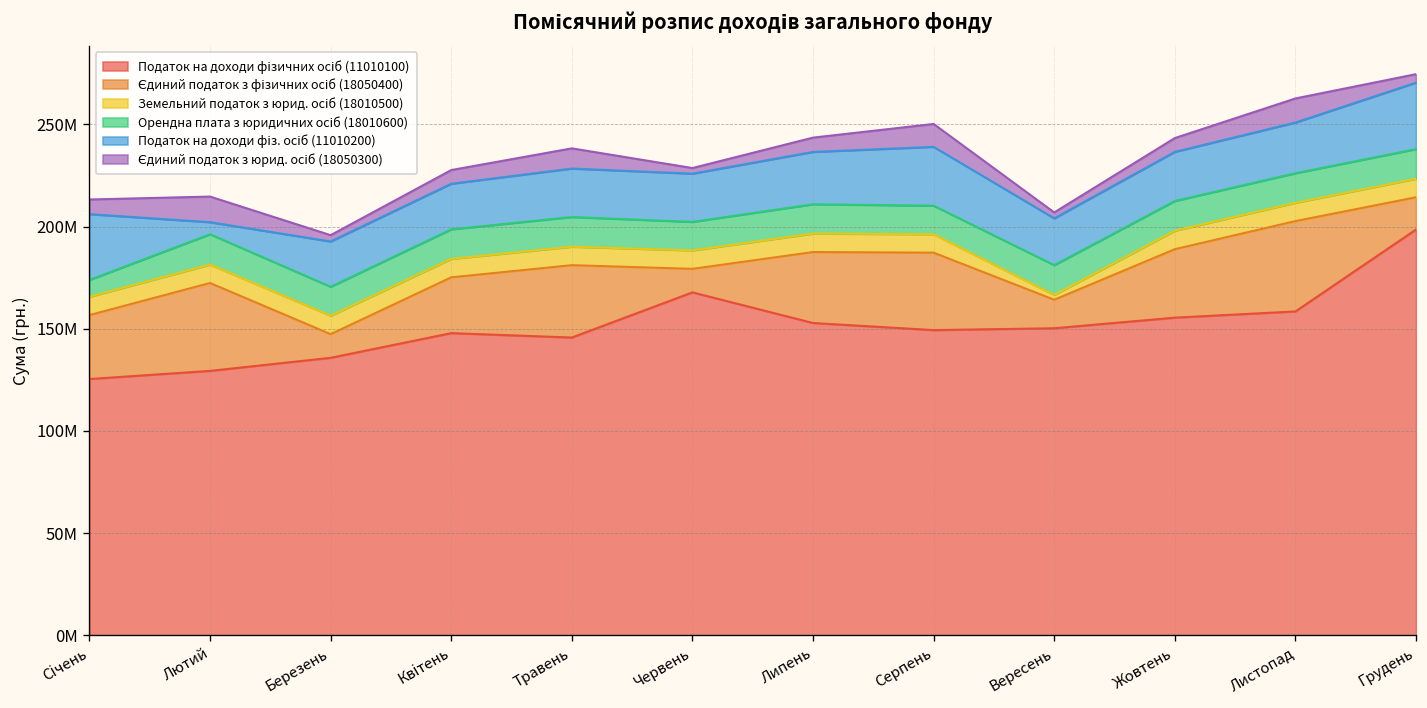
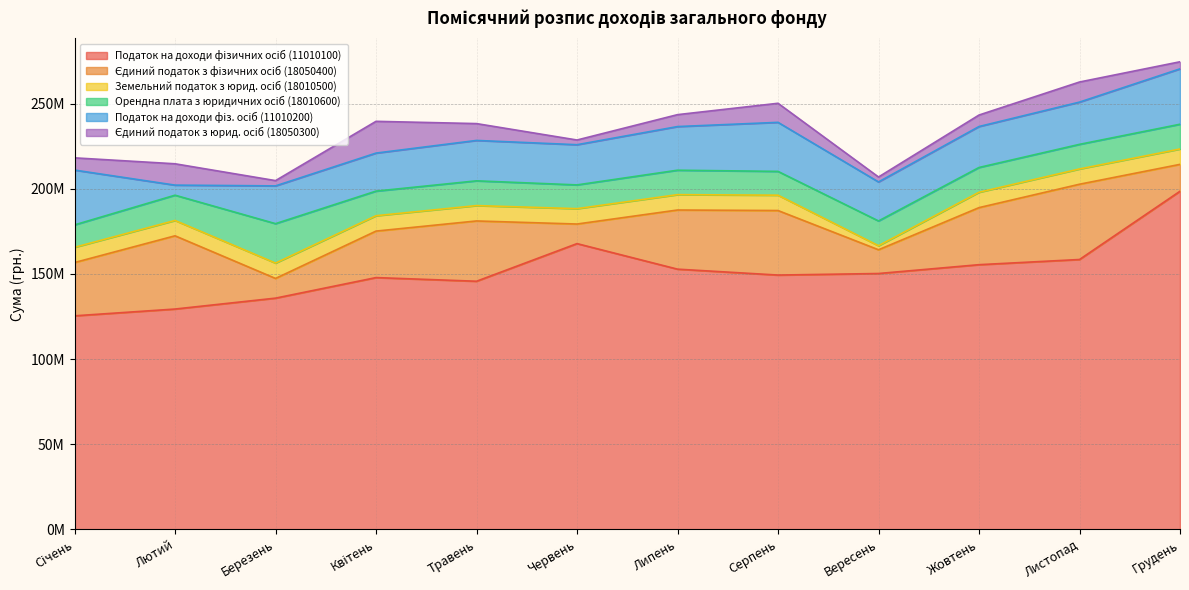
  {
    "Земельний податок з юрид. осіб (18010500)": {
      "Січень": 9000000,
      "Лютий": 9000000,
      "Березень": 9000000,
      "Квітень": 9000000,
      "Травень": 9000000,
      "Червень": 9000000,
      "Липень": 9000000,
      "Серпень": 9000000,
      "Вересень": 2000000,
      "Жовтень": 9000000,
      "Листопад": 9000000,
      "Грудень": 9000000
    },
    "Орендна плата з юридичних осіб (18010600)": {
-     "Січень": 8000000,
+     "Січень": 13000000,
      "Лютий": 15000000,
-     "Березень": 14000000,
+     "Березень": 23000000,
      "Квітень": 14000000,
      "Травень": 15000000,
      "Червень": 14000000,
      "Липень": 14000000,
      "Серпень": 14000000,
      "Вересень": 15000000,
      "Жовтень": 15000000,
      "Листопад": 14000000,
      "Грудень": 15000000
    },
    "Податок на доходи фіз. осіб (11010200)": {
      "Січень": 32000000,
      "Лютий": 6000000,
      "Березень": 22000000,
      "Квітень": 22000000,
      "Травень": 24000000,
      "Червень": 24000000,
      "Липень": 26000000,
      "Серпень": 29000000,
      "Вересень": 23000000,
      "Жовтень": 24000000,
      "Листопад": 25000000,
      "Грудень": 33000000
    },
    "Єдиний податок з юрид. осіб (18050300)": {
      "Січень": 7000000,
      "Лютий": 13000000,
      "Березень": 3000000,
-     "Квітень": 7000000,
+     "Квітень": 19000000,
      "Травень": 10000000,
      "Червень": 3000000,
      "Липень": 7000000,
      "Серпень": 11000000,
      "Вересень": 3000000,
      "Жовтень": 7000000,
      "Листопад": 12000000,
      "Грудень": 4000000
    }
  }
